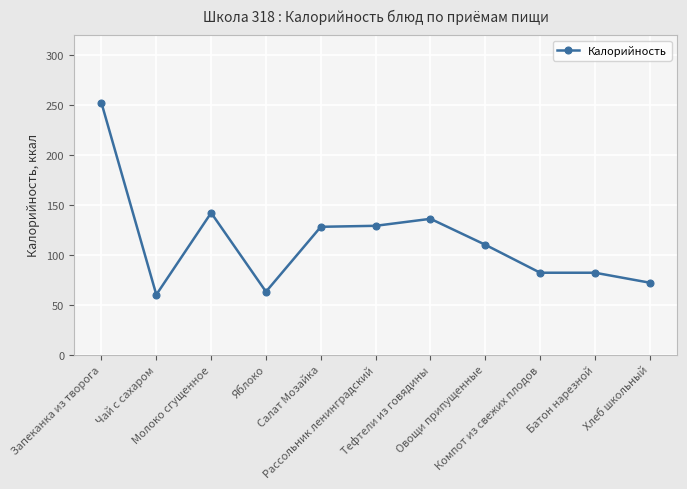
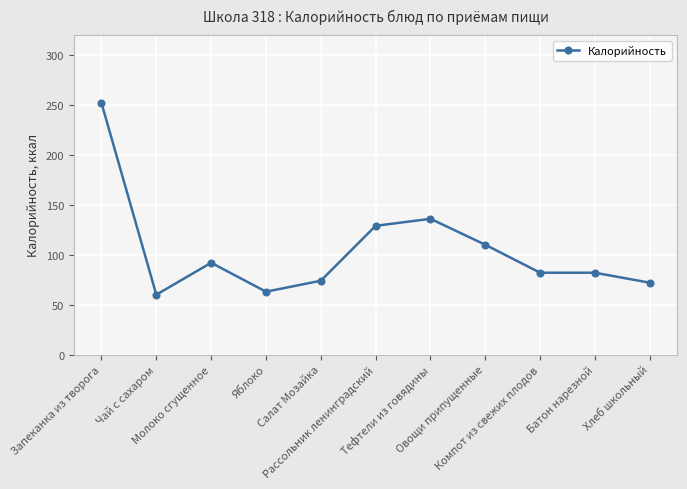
  {
    "Запеканка из творога": 250,
    "Чай с сахаром": 60,
-   "Молоко сгущенное": 140,
+   "Молоко сгущенное": 90,
    "Яблоко": 60,
-   "Салат Мозайка": 130,
+   "Салат Мозайка": 70,
    "Рассольник ленинградский": 130,
    "Тефтели из говядины": 140,
    "Овощи припущенные": 110,
    "Компот из свежих плодов": 80,
    "Батон нарезной": 80,
    "Хлеб школьный": 70
  }
